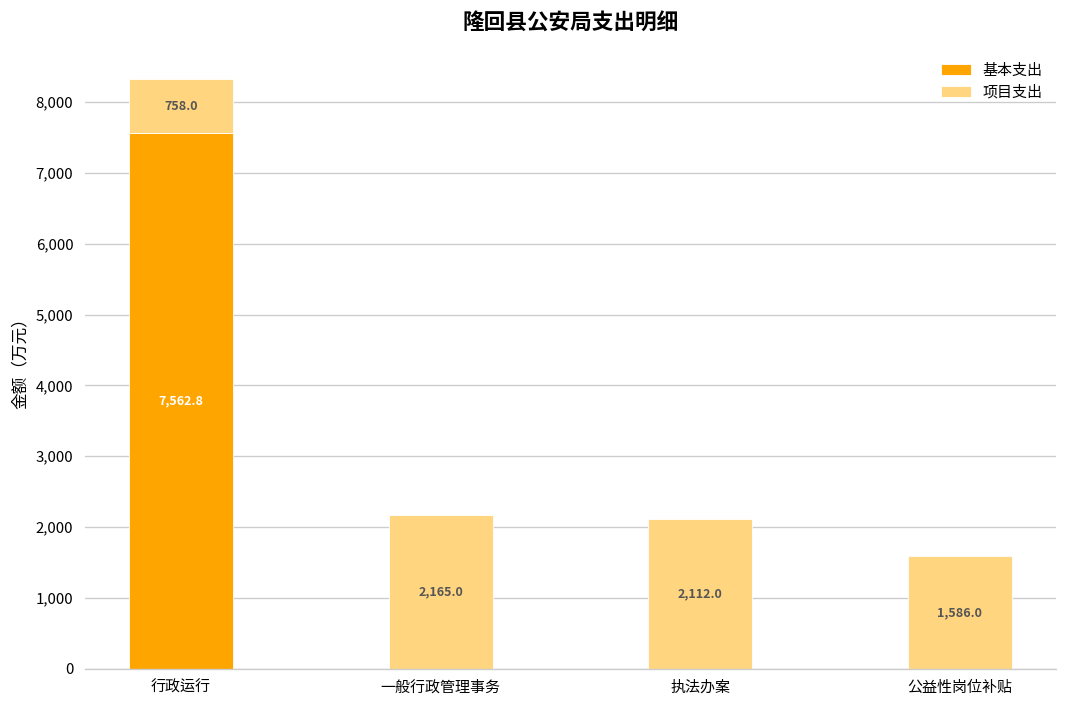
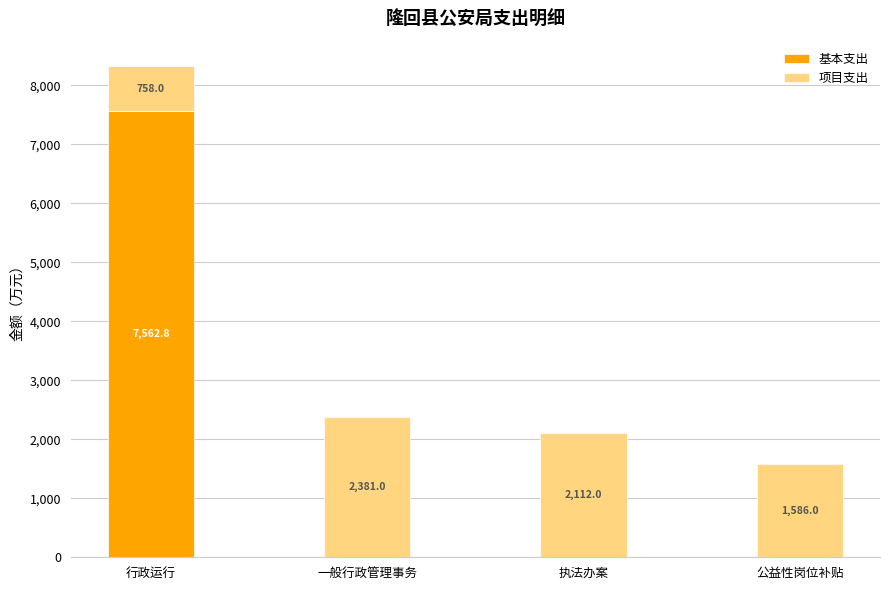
  {
    "基本支出": {
      "行政运行": "7,562.8"
    },
    "项目支出": {
      "行政运行": "758.0",
-     "一般行政管理事务": "2,165.0",
+     "一般行政管理事务": "2,381.0",
      "执法办案": "2,112.0",
      "公益性岗位补贴": "1,586.0"
    }
  }
